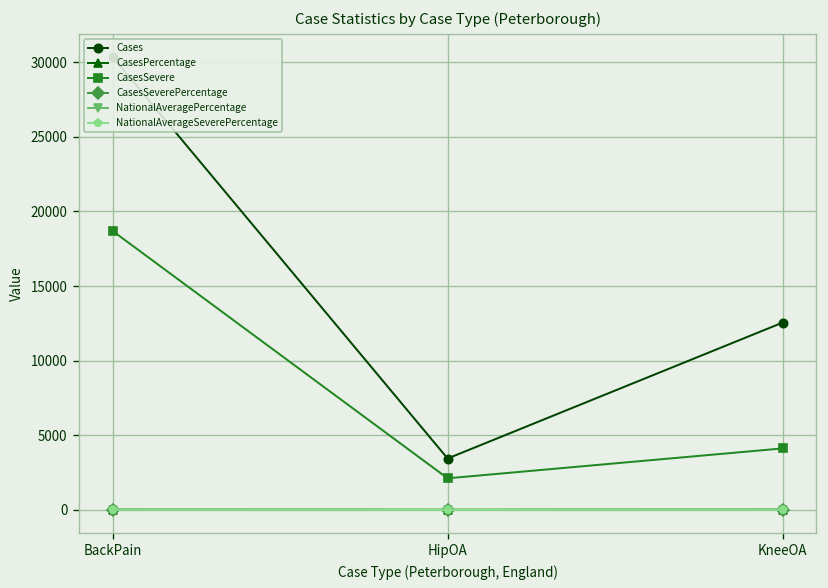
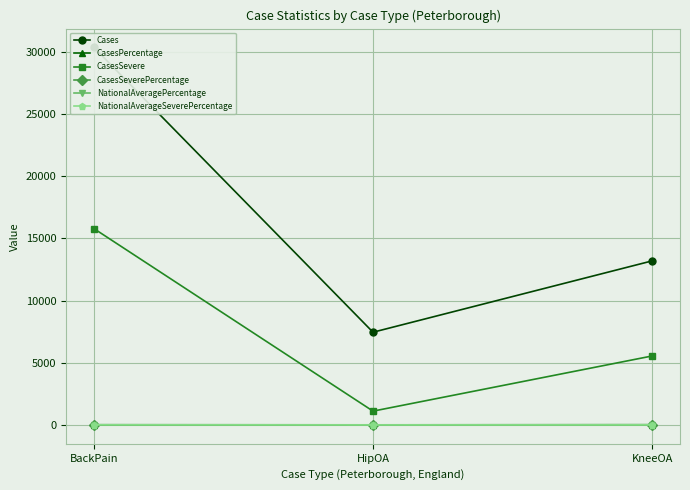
  {
    "Cases": {
-     "HipOA": 3400,
-     "KneeOA": 12600
+     "HipOA": 7500,
+     "KneeOA": 13200
    },
    "NationalAverageSeverePercentage": {
      "BackPain": 0,
      "HipOA": 0,
      "KneeOA": 0
    },
    "CasesSevere": {
-     "BackPain": 18700,
-     "HipOA": 2100,
-     "KneeOA": 4100
+     "BackPain": 15800,
+     "HipOA": 1100,
+     "KneeOA": 5500
    }
  }
